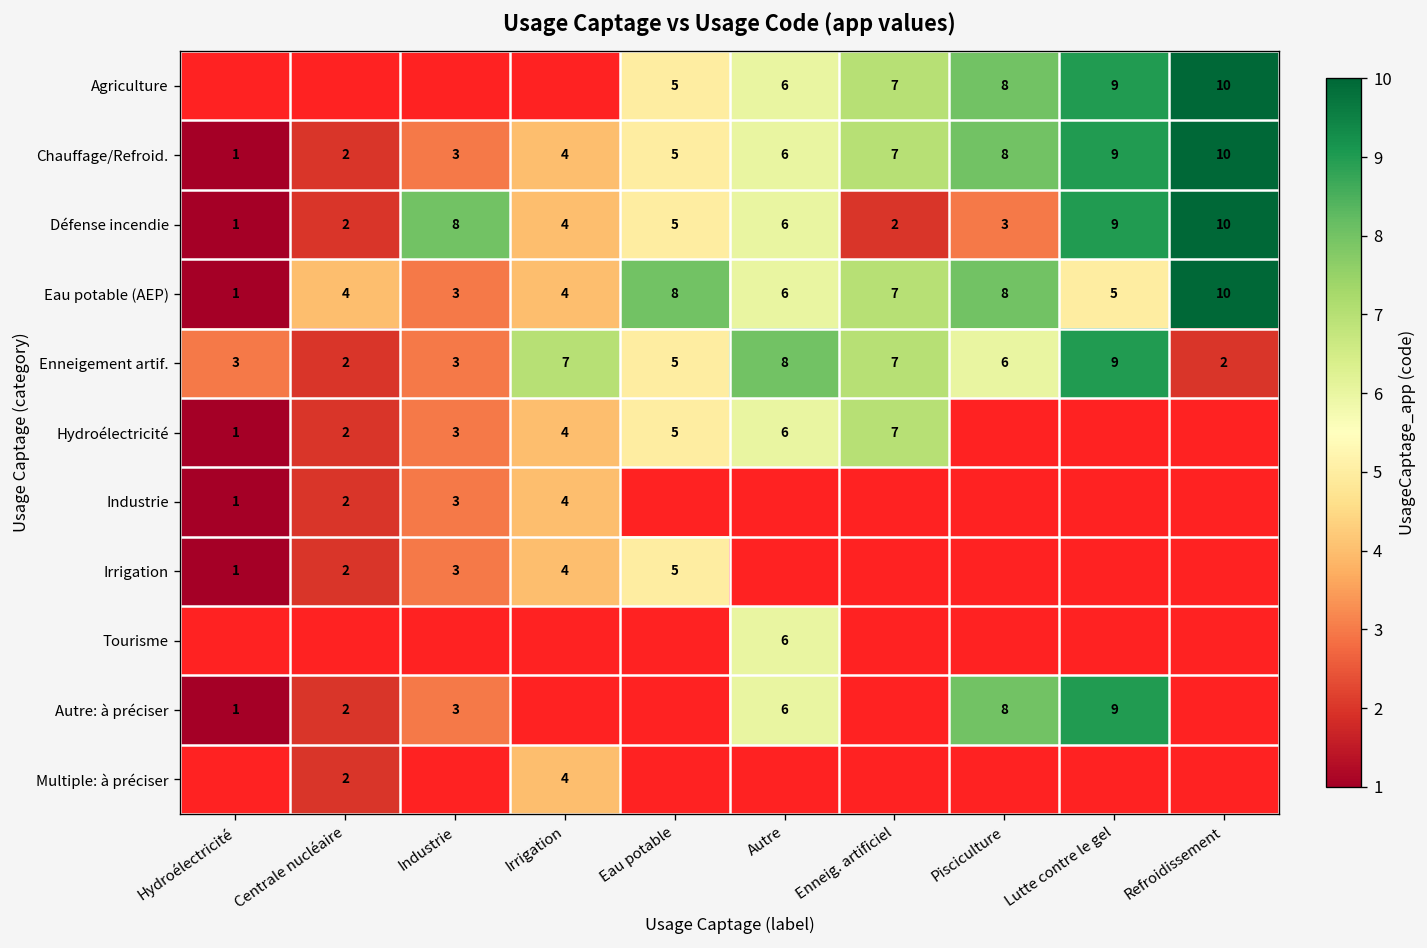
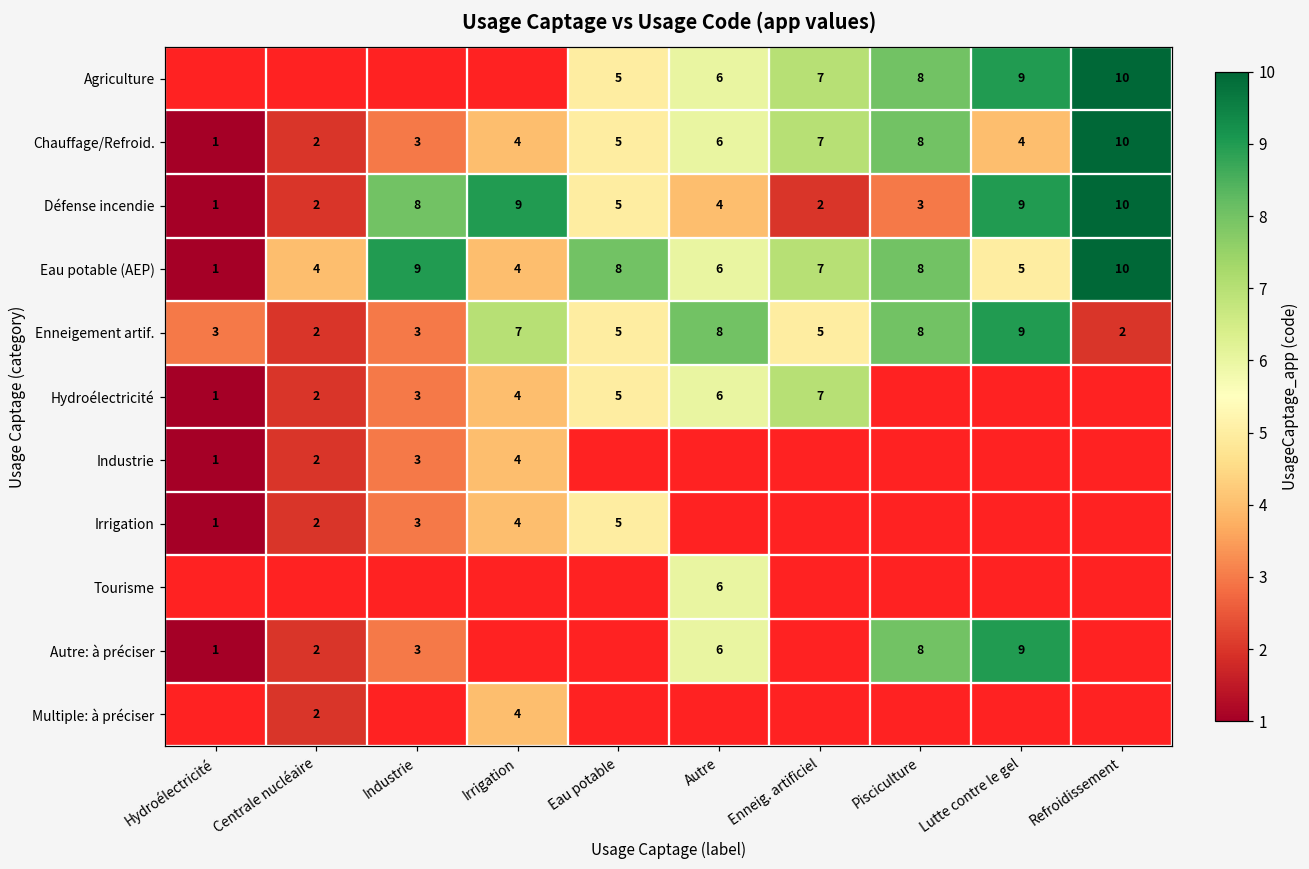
  {
    "Agriculture": {
      "Eau potable": 5,
      "Autre": 6,
      "Enneig. artificiel": 7,
      "Pisciculture": 8,
      "Lutte contre le gel": 9,
      "Refroidissement": 10
    },
    "Chauffage/Refroid.": {
      "Hydroélectricité": 1,
      "Centrale nucléaire": 2,
      "Industrie": 3,
      "Irrigation": 4,
      "Eau potable": 5,
      "Autre": 6,
      "Enneig. artificiel": 7,
      "Pisciculture": 8,
-     "Lutte contre le gel": 9,
+     "Lutte contre le gel": 4,
      "Refroidissement": 10
    },
    "Défense incendie": {
      "Hydroélectricité": 1,
      "Centrale nucléaire": 2,
      "Industrie": 8,
-     "Irrigation": 4,
+     "Irrigation": 9,
      "Eau potable": 5,
-     "Autre": 6,
+     "Autre": 4,
      "Enneig. artificiel": 2,
      "Pisciculture": 3,
      "Lutte contre le gel": 9,
      "Refroidissement": 10
    },
    "Eau potable (AEP)": {
      "Hydroélectricité": 1,
      "Centrale nucléaire": 4,
-     "Industrie": 3,
+     "Industrie": 9,
      "Irrigation": 4,
      "Eau potable": 8,
      "Autre": 6,
      "Enneig. artificiel": 7,
      "Pisciculture": 8,
      "Lutte contre le gel": 5,
      "Refroidissement": 10
    },
    "Enneigement artif.": {
      "Hydroélectricité": 3,
      "Centrale nucléaire": 2,
      "Industrie": 3,
      "Irrigation": 7,
      "Eau potable": 5,
      "Autre": 8,
-     "Enneig. artificiel": 7,
-     "Pisciculture": 6,
+     "Enneig. artificiel": 5,
+     "Pisciculture": 8,
      "Lutte contre le gel": 9,
      "Refroidissement": 2
    },
    "Hydroélectricité": {
      "Hydroélectricité": 1,
      "Centrale nucléaire": 2,
      "Industrie": 3,
      "Irrigation": 4,
      "Eau potable": 5,
      "Autre": 6,
      "Enneig. artificiel": 7
    },
    "Industrie": {
      "Hydroélectricité": 1,
      "Centrale nucléaire": 2,
      "Industrie": 3,
      "Irrigation": 4
    },
    "Irrigation": {
      "Hydroélectricité": 1,
      "Centrale nucléaire": 2,
      "Industrie": 3,
      "Irrigation": 4,
      "Eau potable": 5
    },
    "Tourisme": {
      "Autre": 6
    },
    "Autre: à préciser": {
      "Hydroélectricité": 1,
      "Centrale nucléaire": 2,
      "Industrie": 3,
      "Autre": 6,
      "Pisciculture": 8,
      "Lutte contre le gel": 9
    },
    "Multiple: à préciser": {
      "Centrale nucléaire": 2,
      "Irrigation": 4
    }
  }
